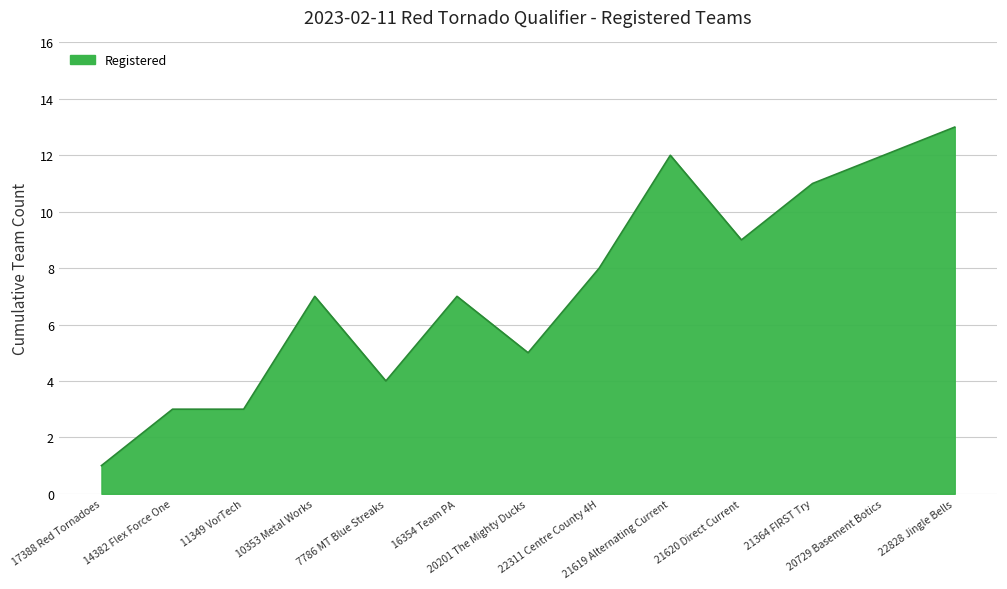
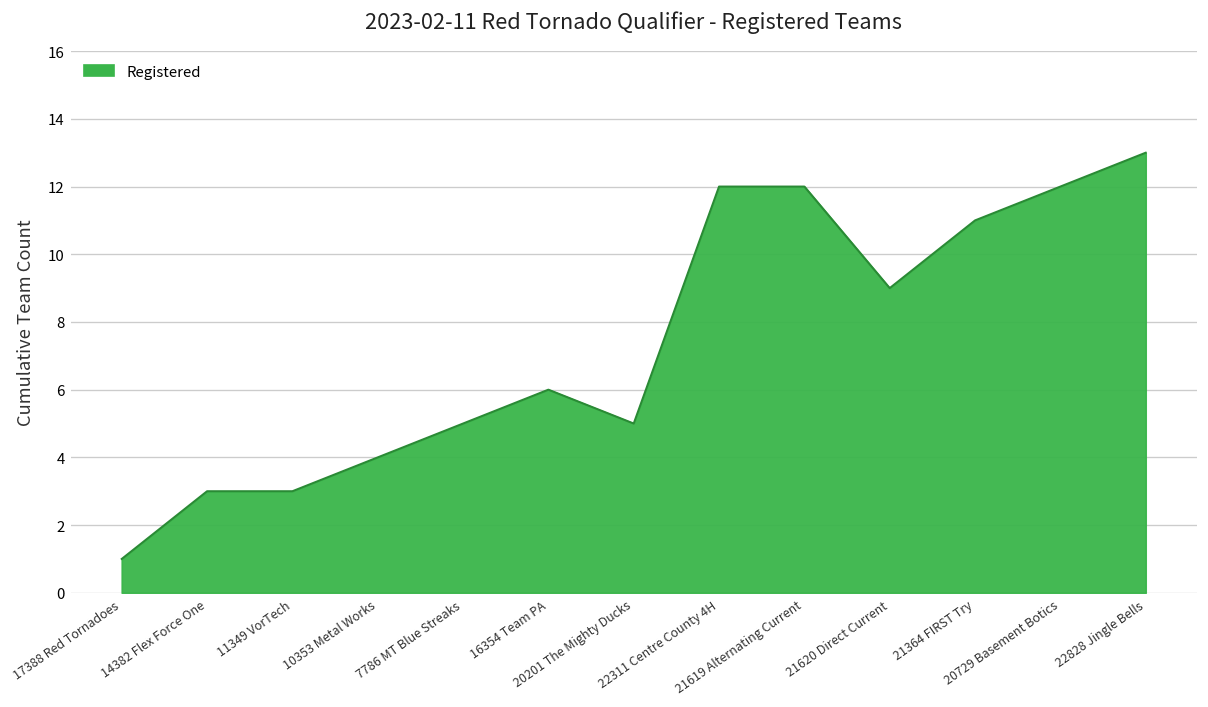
  {
    "17388 Red Tornadoes": 1,
    "14382 Flex Force One": 3,
    "11349 VorTech": 3,
-   "10353 Metal Works": 7,
-   "7786 MT Blue Streaks": 4,
-   "16354 Team PA": 7,
+   "10353 Metal Works": 4,
+   "7786 MT Blue Streaks": 5,
+   "16354 Team PA": 6,
    "20201 The Mighty Ducks": 5,
-   "22311 Centre County 4H": 8,
+   "22311 Centre County 4H": 12,
    "21619 Alternating Current": 12,
    "21620 Direct Current": 9,
    "21364 FIRST Try": 11,
    "20729 Basement Botics": 12,
    "22828 Jingle Bells": 13
  }
